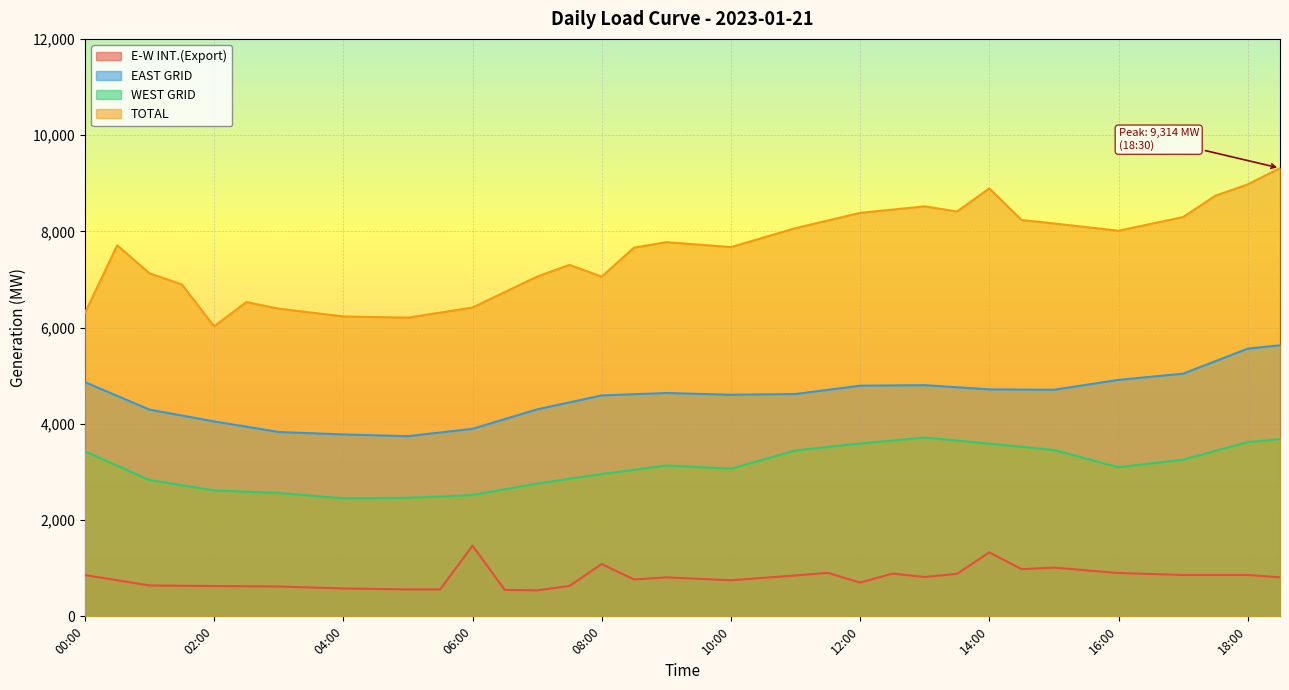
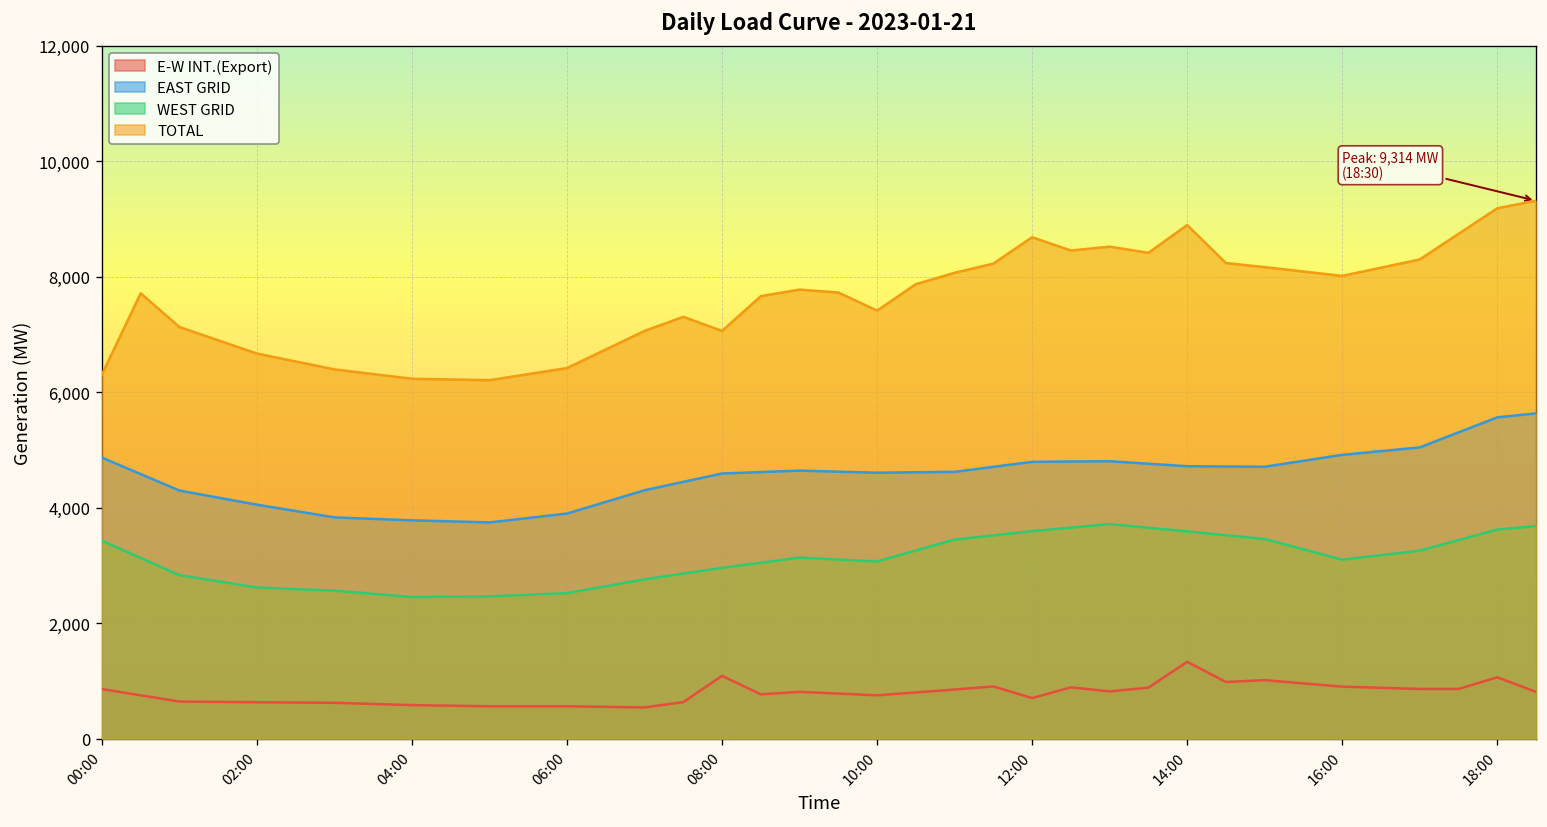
  {
    "E-W INT.(Export)": {
      "00:00": "900",
      "02:00": "600",
      "04:00": "600",
-     "06:00": "1,500",
+     "06:00": "600",
      "08:00": "1,100",
      "10:00": "800",
      "12:00": "700",
      "14:00": "1,300",
      "16:00": "900",
-     "18:00": "900"
+     "18:00": "1,100"
    },
    "EAST GRID": {
      "00:00": "4,900",
      "02:00": "4,100",
      "04:00": "3,800",
      "06:00": "3,900",
      "08:00": "4,600",
      "10:00": "4,600",
      "12:00": "4,800",
      "14:00": "4,700",
      "16:00": "4,900",
      "18:00": "5,600"
    },
    "WEST GRID": {
      "00:00": "3,400",
      "02:00": "2,600",
      "04:00": "2,500",
      "06:00": "2,500",
      "08:00": "3,000",
      "10:00": "3,100",
      "12:00": "3,600",
      "14:00": "3,600",
      "16:00": "3,100",
      "18:00": "3,600"
    },
    "TOTAL": {
      "00:00": "6,300",
-     "02:00": "6,000",
+     "02:00": "6,700",
      "04:00": "6,200",
      "06:00": "6,400",
      "08:00": "7,100",
-     "10:00": "7,700",
-     "12:00": "8,400",
+     "10:00": "7,400",
+     "12:00": "8,700",
      "14:00": "8,900",
      "16:00": "8,000",
-     "18:00": "9,000"
+     "18:00": "9,200"
    }
  }
